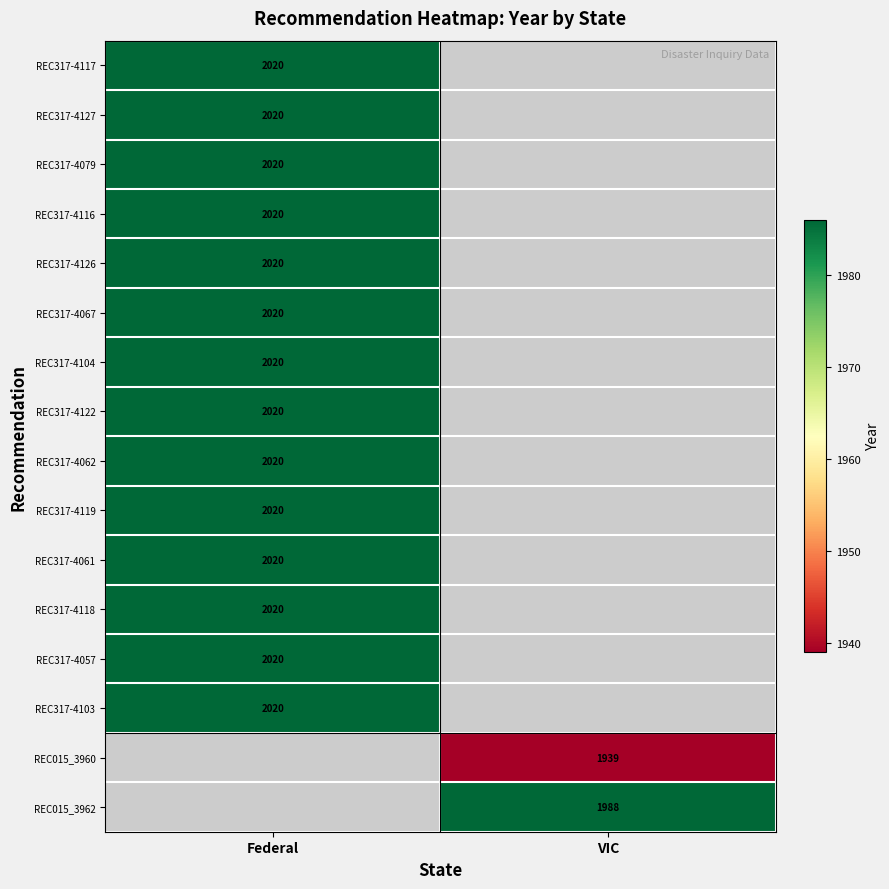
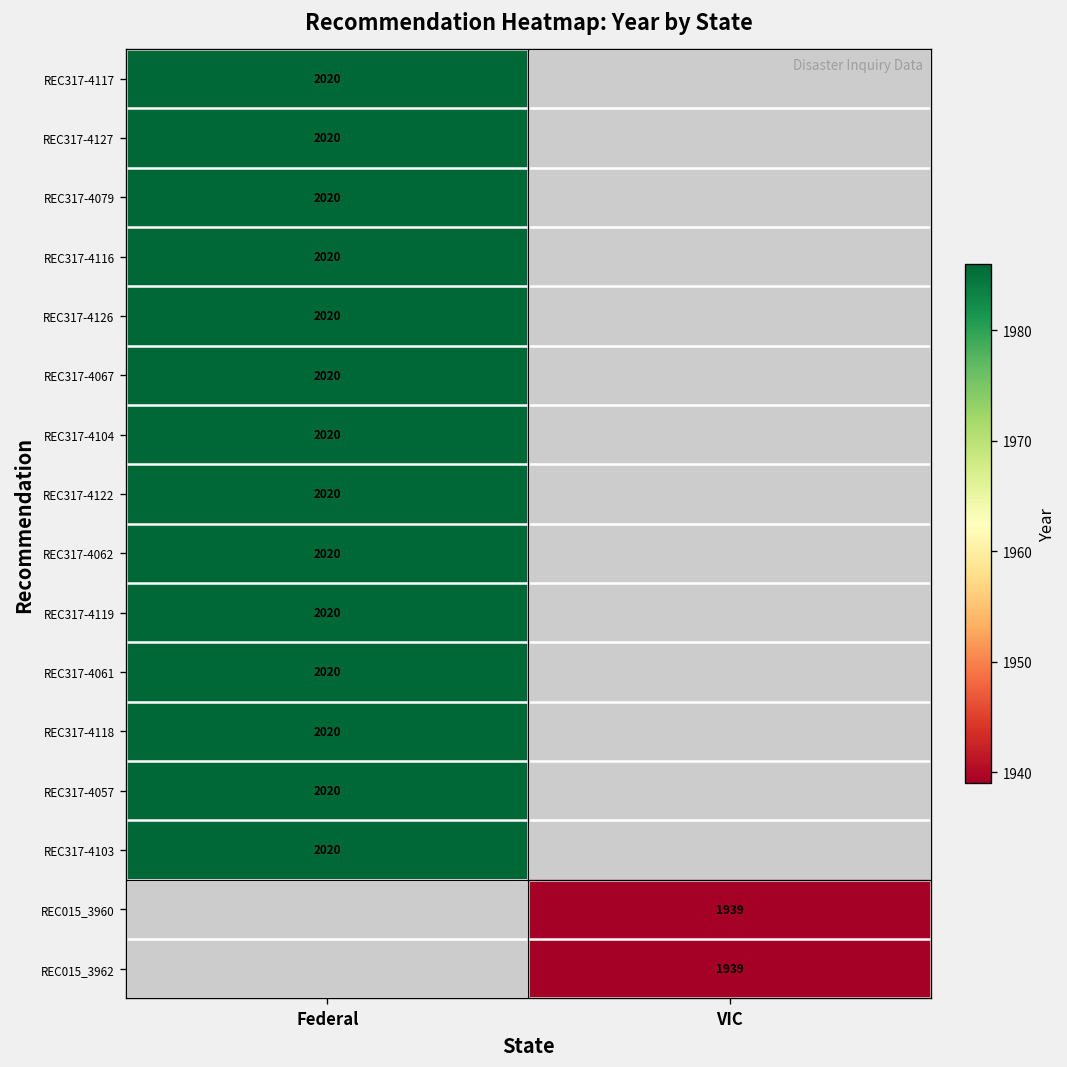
  {
    "REC317-4117": {
      "Federal": 2020
    },
    "REC317-4127": {
      "Federal": 2020
    },
    "REC317-4079": {
      "Federal": 2020
    },
    "REC317-4116": {
      "Federal": 2020
    },
    "REC317-4126": {
      "Federal": 2020
    },
    "REC317-4067": {
      "Federal": 2020
    },
    "REC317-4104": {
      "Federal": 2020
    },
    "REC317-4122": {
      "Federal": 2020
    },
    "REC317-4062": {
      "Federal": 2020
    },
    "REC317-4119": {
      "Federal": 2020
    },
    "REC317-4061": {
      "Federal": 2020
    },
    "REC317-4118": {
      "Federal": 2020
    },
    "REC317-4057": {
      "Federal": 2020
    },
    "REC317-4103": {
      "Federal": 2020
    },
    "REC015_3960": {
      "VIC": 1939
    },
    "REC015_3962": {
-     "VIC": 1988
+     "VIC": 1939
    }
  }
